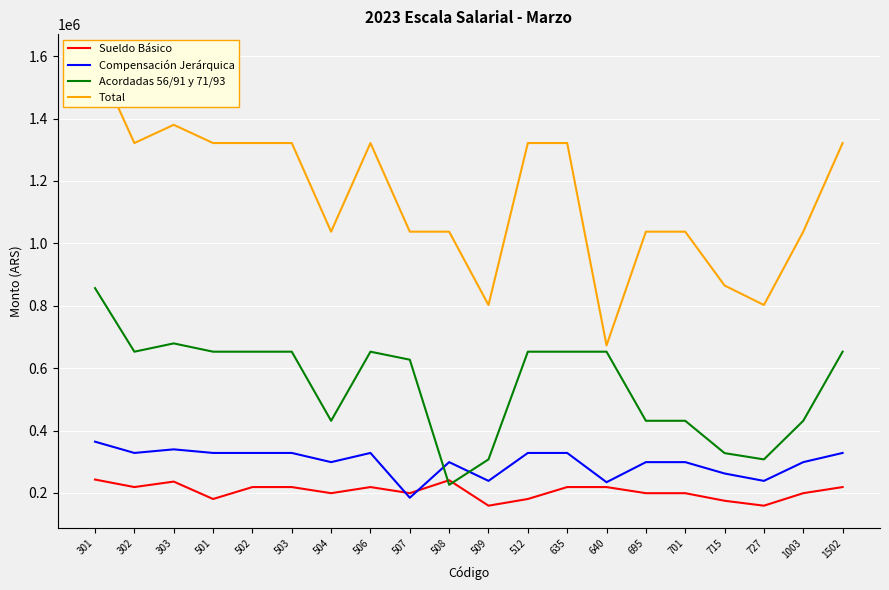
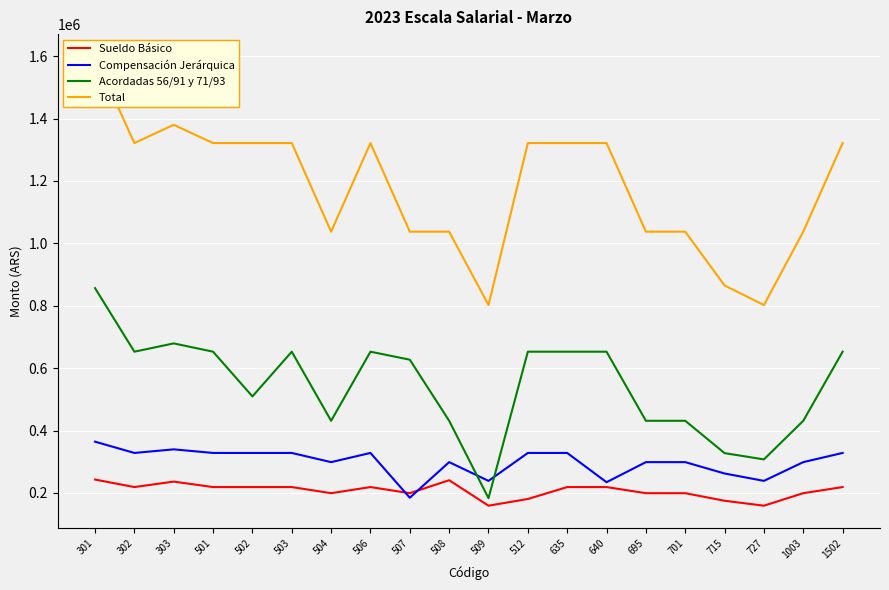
  {
    "Sueldo Básico": {
      "301": 240000,
      "302": 220000,
      "303": 240000,
-     "501": 180000,
+     "501": 220000,
      "502": 220000,
      "503": 220000,
      "504": 200000,
      "506": 220000,
      "507": 200000,
      "508": 240000,
      "509": 160000,
      "512": 180000,
      "635": 220000,
      "640": 220000,
      "695": 200000,
      "701": 200000,
      "715": 170000,
      "727": 160000,
      "1003": 200000,
      "1502": 220000
    },
    "Compensación Jerárquica": {
      "301": 360000,
      "302": 330000,
      "303": 340000,
      "501": 330000,
      "502": 330000,
      "503": 330000,
      "504": 300000,
      "506": 330000,
      "507": 180000,
      "508": 300000,
      "509": 240000,
      "512": 330000,
      "635": 330000,
      "640": 230000,
      "695": 300000,
      "701": 300000,
      "715": 260000,
      "727": 240000,
      "1003": 300000,
      "1502": 330000
    },
    "Acordadas 56/91 y 71/93": {
      "301": 860000,
      "302": 650000,
      "303": 680000,
      "501": 650000,
-     "502": 650000,
+     "502": 510000,
      "503": 650000,
      "504": 430000,
      "506": 650000,
      "507": 630000,
-     "508": 230000,
-     "509": 310000,
+     "508": 430000,
+     "509": 180000,
      "512": 650000,
      "635": 650000,
      "640": 650000,
      "695": 430000,
      "701": 430000,
      "715": 330000,
      "727": 310000,
      "1003": 430000,
      "1502": 650000
    },
    "Total": {
      "302": 1320000,
      "303": 1380000,
      "501": 1320000,
      "502": 1320000,
      "503": 1320000,
      "504": 1040000,
      "506": 1320000,
      "507": 1040000,
      "508": 1040000,
      "509": 800000,
      "512": 1320000,
      "635": 1320000,
-     "640": 670000,
+     "640": 1320000,
      "695": 1040000,
      "701": 1040000,
      "715": 860000,
      "727": 800000,
      "1003": 1040000,
      "1502": 1320000
    }
  }
